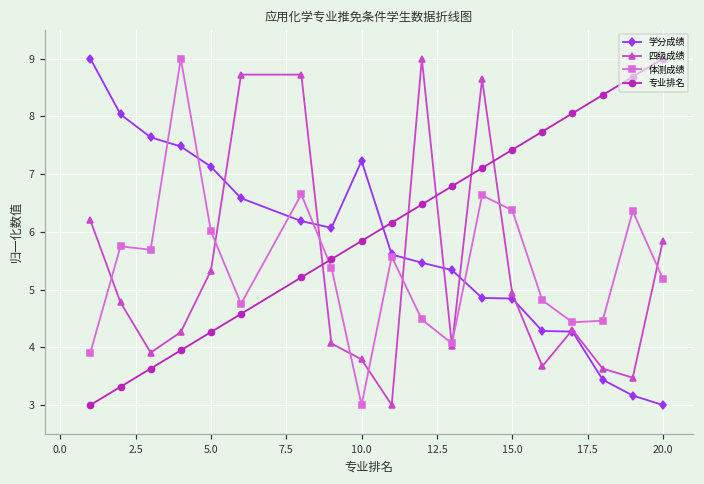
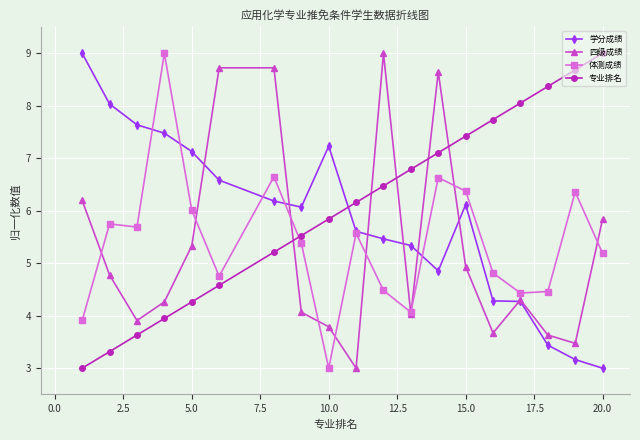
  {
    "学分成绩": {
      "5.0": 7.1,
      "10.0": 7.2,
-     "15.0": 4.8,
+     "15.0": 6.1,
      "20.0": 3.0
    }
  }
